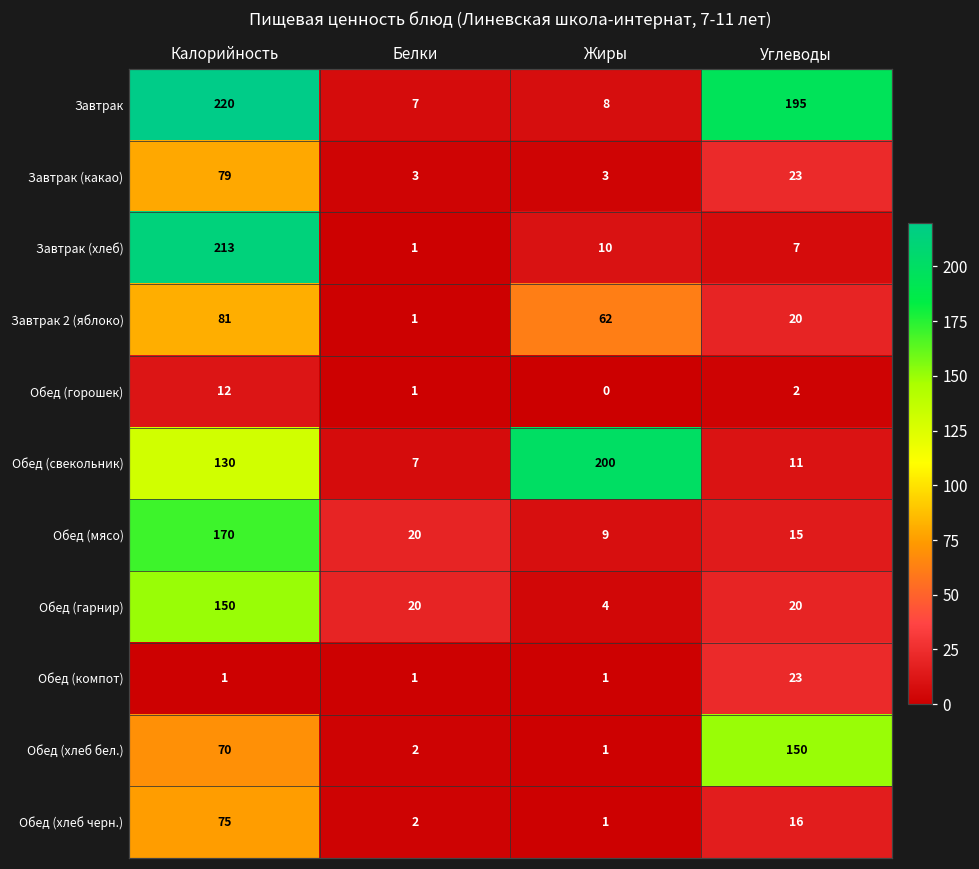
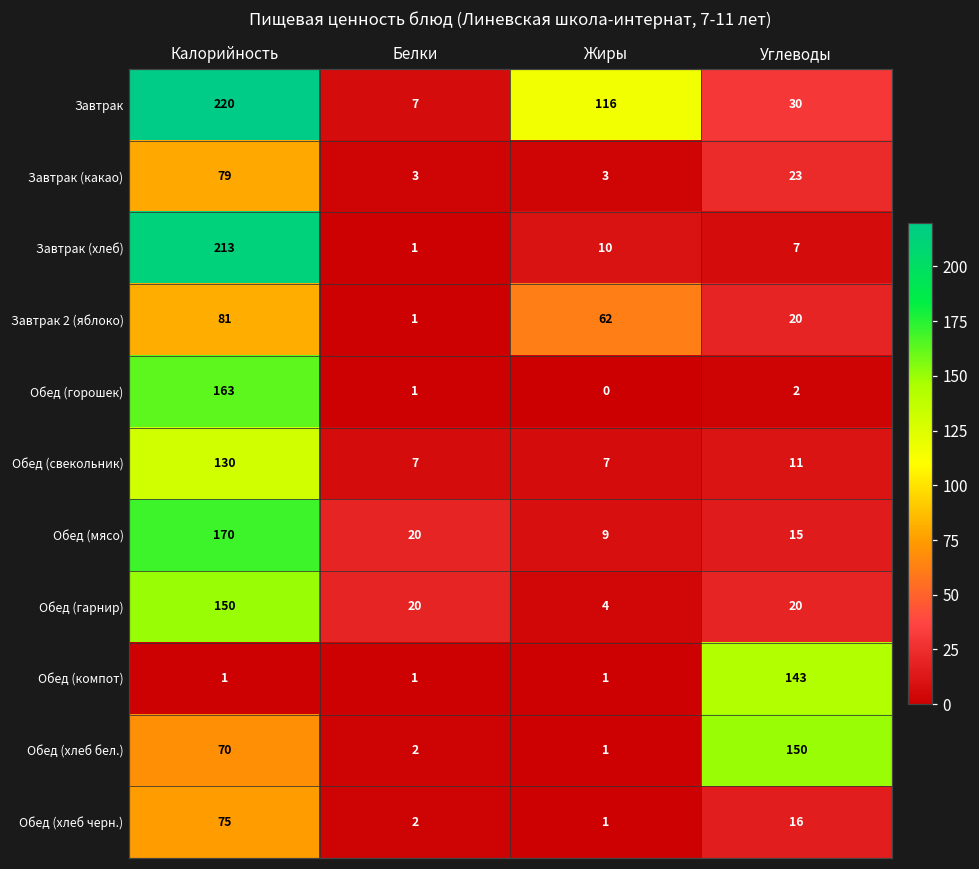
  {
    "Завтрак": {
      "Калорийность": 220,
      "Белки": 7,
-     "Жиры": 8,
-     "Углеводы": 195
+     "Жиры": 116,
+     "Углеводы": 30
    },
    "Завтрак (какао)": {
      "Калорийность": 79,
      "Белки": 3,
      "Жиры": 3,
      "Углеводы": 23
    },
    "Завтрак (хлеб)": {
      "Калорийность": 213,
      "Белки": 1,
      "Жиры": 10,
      "Углеводы": 7
    },
    "Завтрак 2 (яблоко)": {
      "Калорийность": 81,
      "Белки": 1,
      "Жиры": 62,
      "Углеводы": 20
    },
    "Обед (горошек)": {
-     "Калорийность": 12,
+     "Калорийность": 163,
      "Белки": 1,
      "Жиры": 0,
      "Углеводы": 2
    },
    "Обед (свекольник)": {
      "Калорийность": 130,
      "Белки": 7,
-     "Жиры": 200,
+     "Жиры": 7,
      "Углеводы": 11
    },
    "Обед (мясо)": {
      "Калорийность": 170,
      "Белки": 20,
      "Жиры": 9,
      "Углеводы": 15
    },
    "Обед (гарнир)": {
      "Калорийность": 150,
      "Белки": 20,
      "Жиры": 4,
      "Углеводы": 20
    },
    "Обед (компот)": {
      "Калорийность": 1,
      "Белки": 1,
      "Жиры": 1,
-     "Углеводы": 23
+     "Углеводы": 143
    },
    "Обед (хлеб бел.)": {
      "Калорийность": 70,
      "Белки": 2,
      "Жиры": 1,
      "Углеводы": 150
    },
    "Обед (хлеб черн.)": {
      "Калорийность": 75,
      "Белки": 2,
      "Жиры": 1,
      "Углеводы": 16
    }
  }
